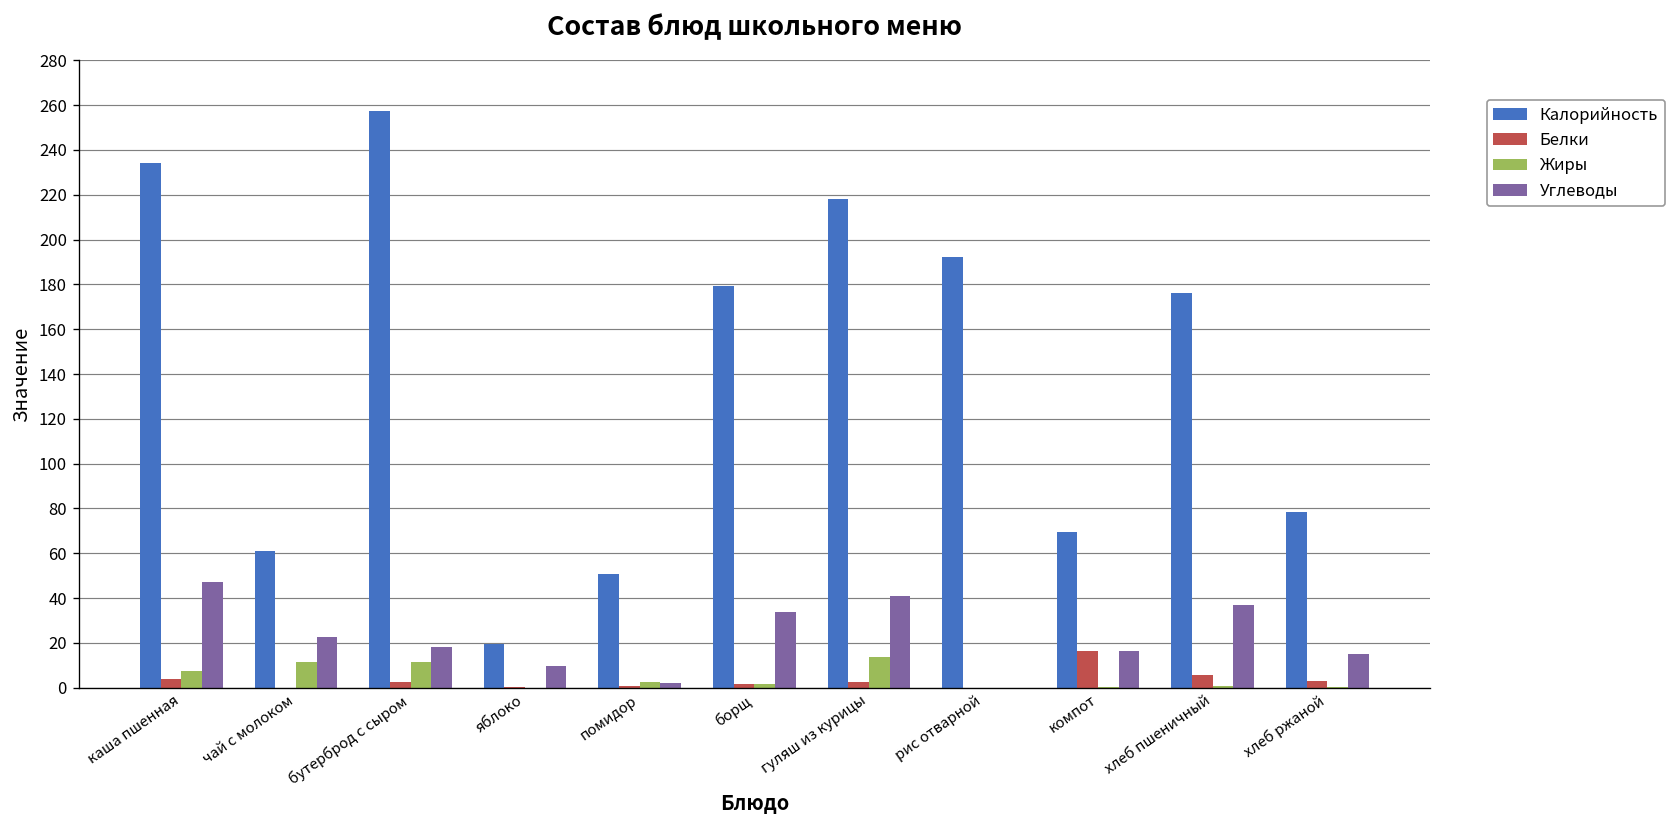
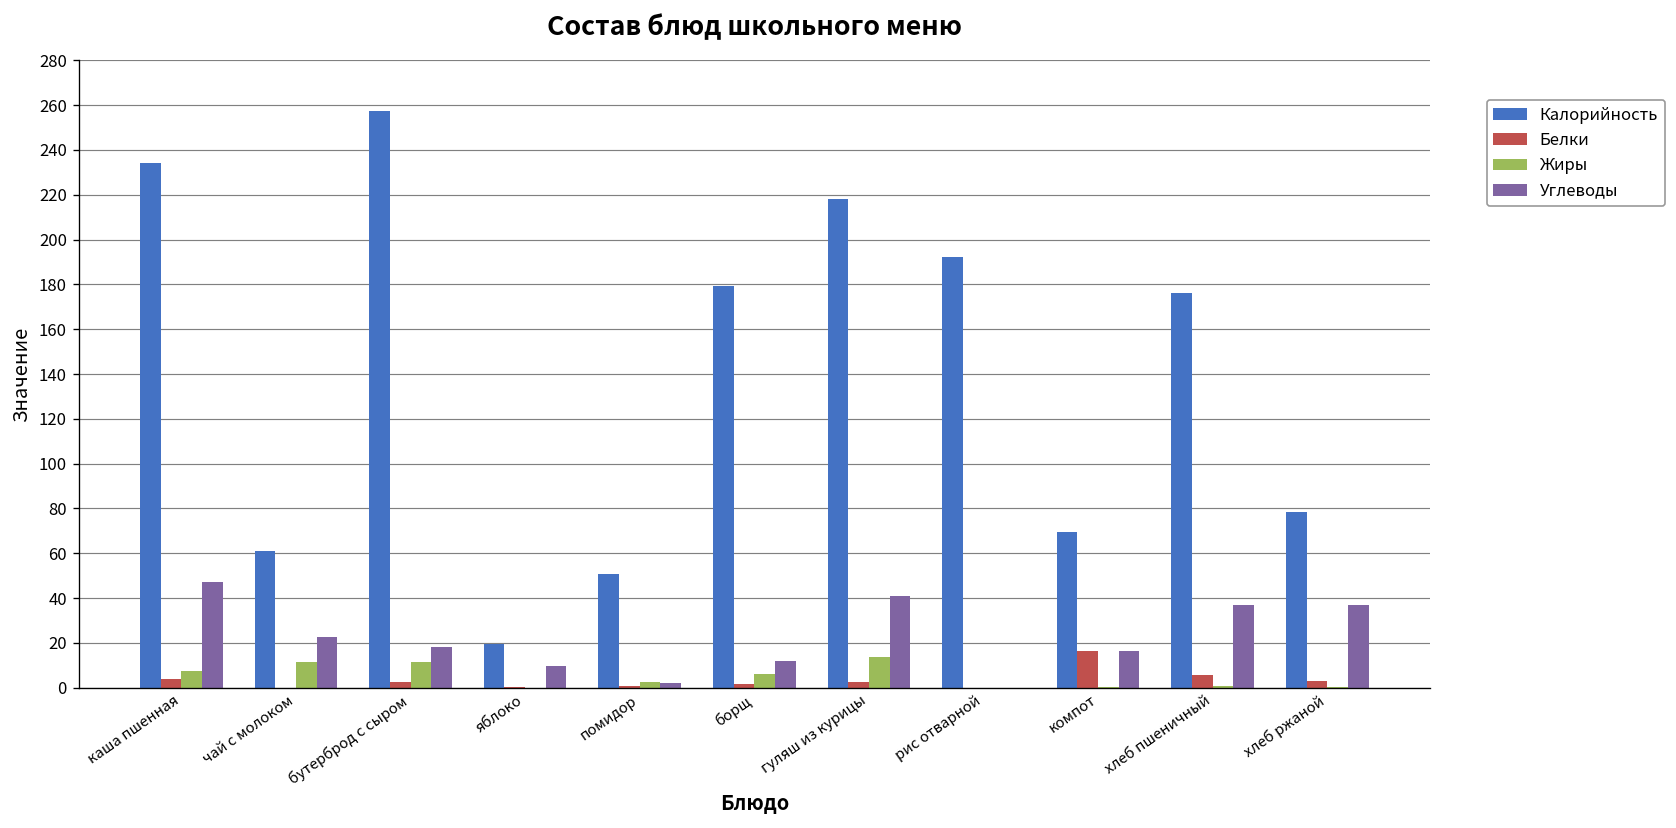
  {
    "Калорийность": {
      "каша пшенная": 234,
      "чай с молоком": 61,
      "бутерброд с сыром": 257,
      "яблоко": 19,
      "помидор": 51,
      "борщ": 179,
      "гуляш из курицы": 218,
      "рис отварной": 192,
      "компот": 69,
      "хлеб пшеничный": 176,
      "хлеб ржаной": 78
    },
    "Белки": {
      "каша пшенная": 4,
      "бутерброд с сыром": 2,
      "борщ": 2,
      "гуляш из курицы": 3,
      "рис отварной": 0,
      "компот": 16,
      "хлеб пшеничный": 6,
      "хлеб ржаной": 3
    },
    "Жиры": {
      "каша пшенная": 7,
      "чай с молоком": 11,
      "бутерброд с сыром": 12,
      "помидор": 3,
-     "борщ": 2,
+     "борщ": 6,
      "гуляш из курицы": 14,
      "рис отварной": 0
    },
    "Углеводы": {
      "каша пшенная": 47,
      "чай с молоком": 23,
      "бутерброд с сыром": 18,
      "яблоко": 10,
      "помидор": 2,
-     "борщ": 34,
+     "борщ": 12,
      "гуляш из курицы": 41,
      "рис отварной": 0,
      "компот": 16,
      "хлеб пшеничный": 37,
-     "хлеб ржаной": 15
+     "хлеб ржаной": 37
    }
  }
